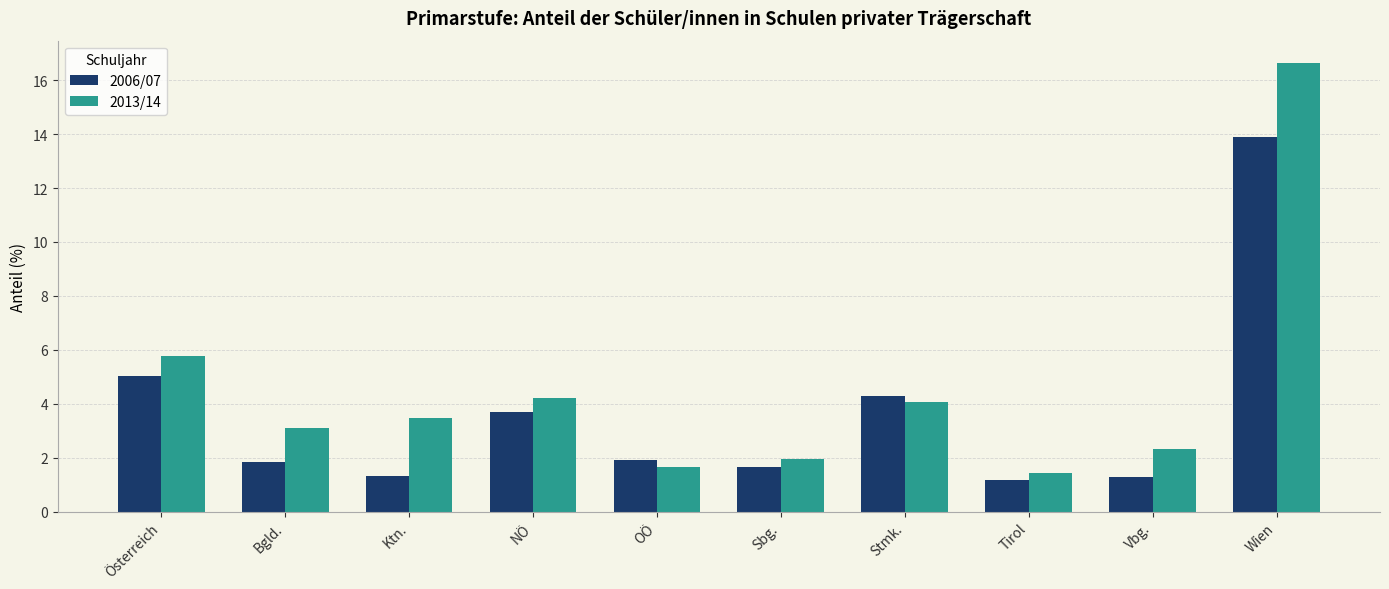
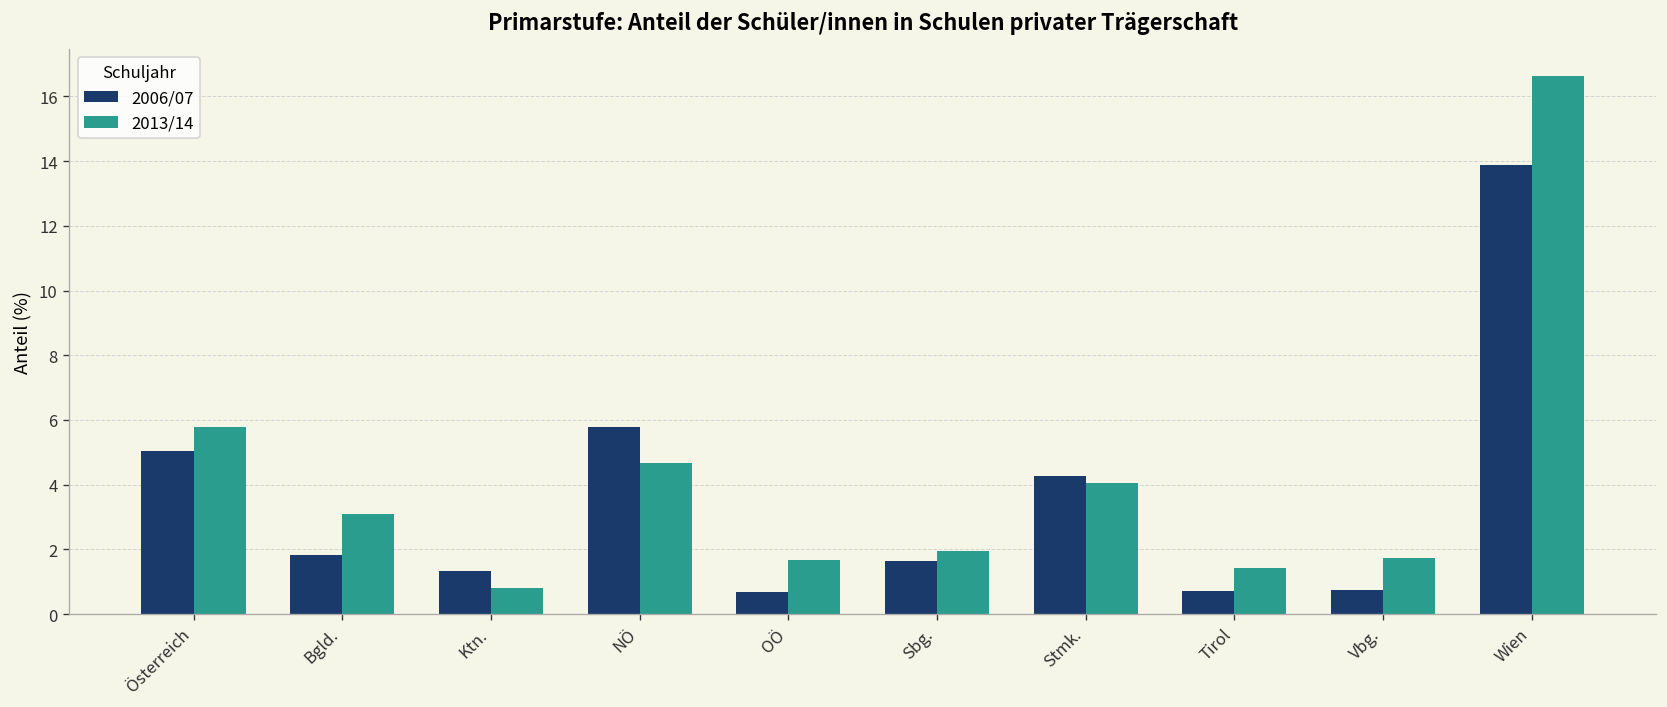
  {
    "2006/07": {
      "Österreich": 5.0,
      "Bgld.": 1.8,
      "Ktn.": 1.3,
-     "NÖ": 3.7,
-     "OÖ": 1.9,
+     "NÖ": 5.8,
+     "OÖ": 0.7,
      "Sbg.": 1.7,
      "Stmk.": 4.3,
-     "Tirol": 1.2,
-     "Vbg.": 1.3,
+     "Tirol": 0.7,
+     "Vbg.": 0.7,
      "Wien": 13.9
    },
    "2013/14": {
      "Österreich": 5.8,
      "Bgld.": 3.1,
-     "Ktn.": 3.5,
-     "NÖ": 4.2,
+     "Ktn.": 0.8,
+     "NÖ": 4.7,
      "OÖ": 1.7,
      "Sbg.": 1.9,
      "Stmk.": 4.0,
      "Tirol": 1.4,
-     "Vbg.": 2.3,
+     "Vbg.": 1.7,
      "Wien": 16.6
    }
  }
